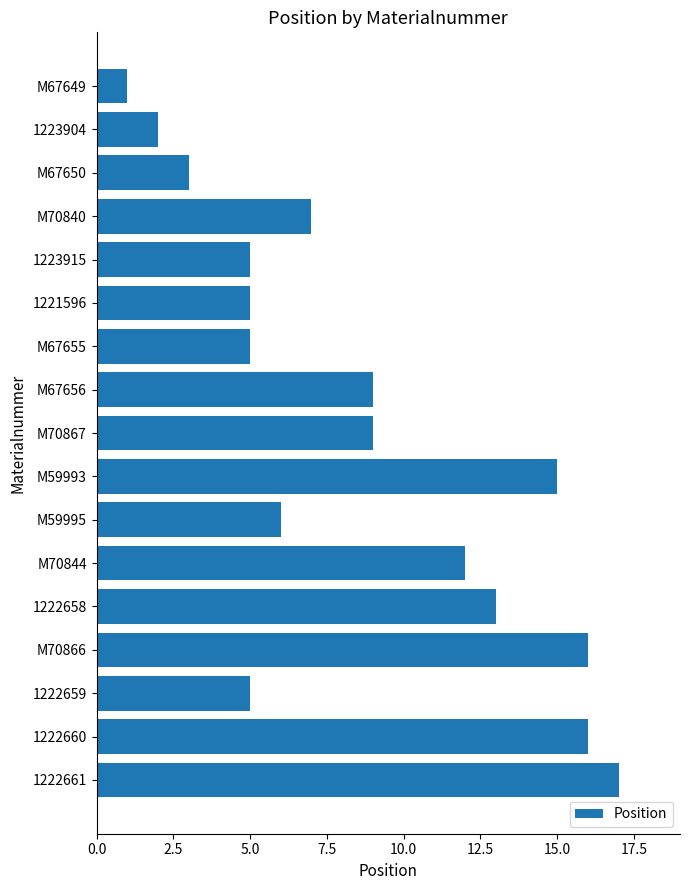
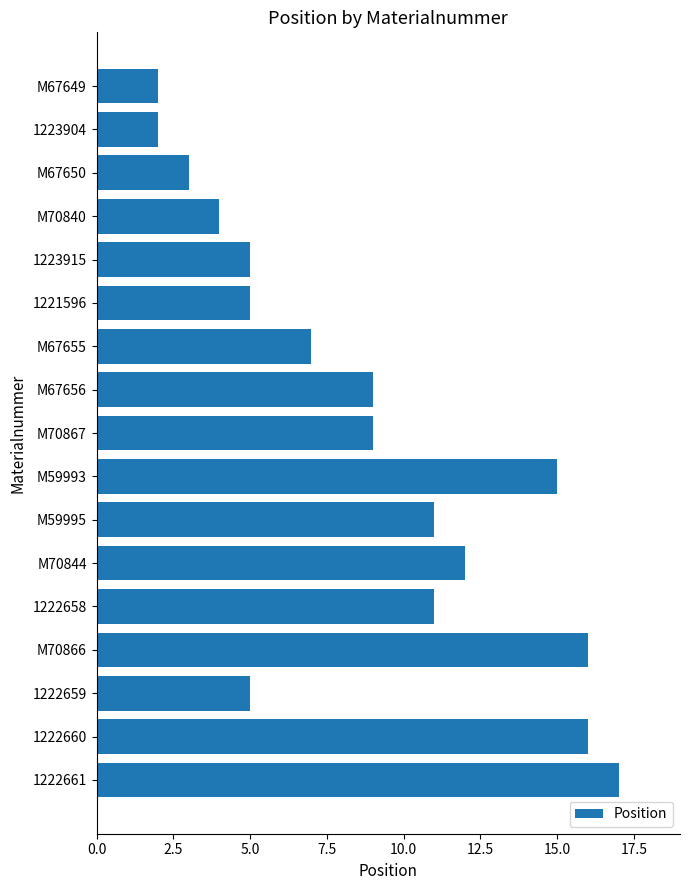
  {
-   "M67649": 1,
+   "M67649": 2,
    "1223904": 2,
    "M67650": 3,
-   "M70840": 7,
+   "M70840": 4,
    "1223915": 5,
    "1221596": 5,
-   "M67655": 5,
+   "M67655": 7,
    "M67656": 9,
    "M70867": 9,
    "M59993": 15,
-   "M59995": 6,
+   "M59995": 11,
    "M70844": 12,
-   "1222658": 13,
+   "1222658": 11,
    "M70866": 16,
    "1222659": 5,
    "1222660": 16,
    "1222661": 17
  }
